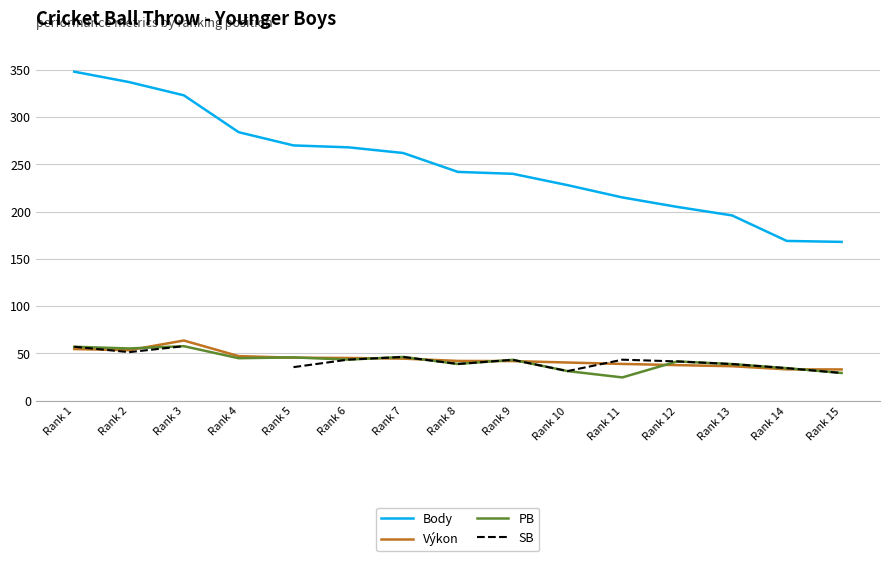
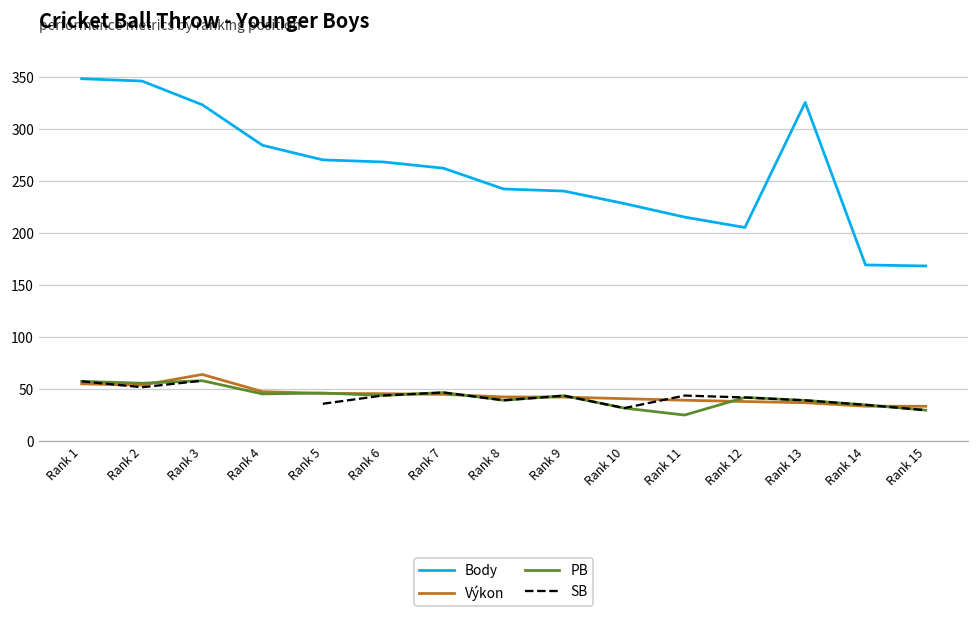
  {
    "Body": {
      "Rank 1": 350,
-     "Rank 2": 340,
+     "Rank 2": 350,
      "Rank 3": 320,
      "Rank 4": 280,
      "Rank 5": 270,
      "Rank 6": 270,
      "Rank 7": 260,
      "Rank 8": 240,
      "Rank 9": 240,
      "Rank 10": 230,
      "Rank 11": 220,
      "Rank 12": 210,
-     "Rank 13": 200,
+     "Rank 13": 330,
      "Rank 14": 170,
      "Rank 15": 170
    },
    "Výkon": {
      "Rank 3": 60,
      "Rank 8": 40,
      "Rank 10": 40,
      "Rank 11": 40,
      "Rank 12": 40,
      "Rank 15": 30
    },
    "PB": {
      "Rank 11": 20
    },
    "SB": {
      "Rank 5": 40,
      "Rank 11": 40
    }
  }
